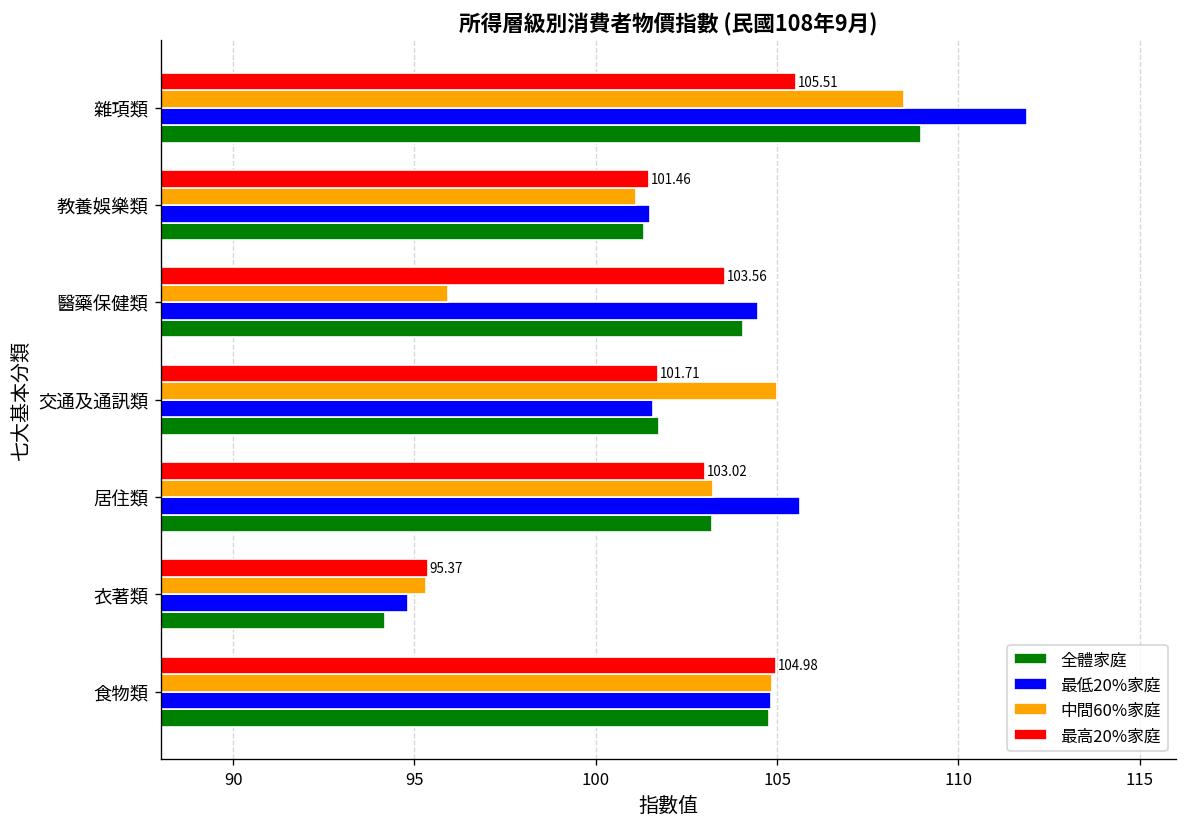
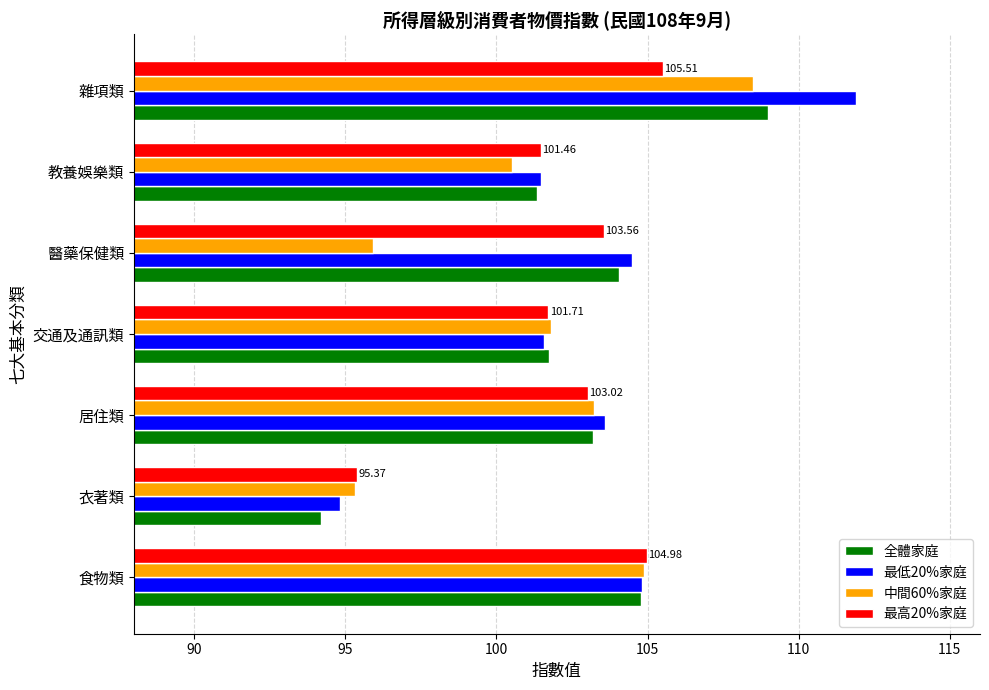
  {
    "全體家庭": {
      "雜項類": 109.0,
      "教養娛樂類": 101.3,
      "醫藥保健類": 104.1,
      "交通及通訊類": 101.8,
      "居住類": 103.2,
      "衣著類": 94.2,
      "食物類": 104.8
    },
    "最低20%家庭": {
      "雜項類": 111.9,
      "教養娛樂類": 101.5,
      "醫藥保健類": 104.5,
      "交通及通訊類": 101.6,
-     "居住類": 105.6,
+     "居住類": 103.6,
      "衣著類": 94.8,
      "食物類": 104.8
    },
    "中間60%家庭": {
      "雜項類": 108.5,
-     "教養娛樂類": 101.1,
+     "教養娛樂類": 100.5,
      "醫藥保健類": 95.9,
-     "交通及通訊類": 105.0,
+     "交通及通訊類": 101.8,
      "居住類": 103.2,
      "衣著類": 95.3,
      "食物類": 104.9
    },
    "最高20%家庭": {
      "雜項類": 105.51,
      "教養娛樂類": 101.46,
      "醫藥保健類": 103.56,
      "交通及通訊類": 101.71,
      "居住類": 103.02,
      "衣著類": 95.37,
      "食物類": 104.98
    }
  }
